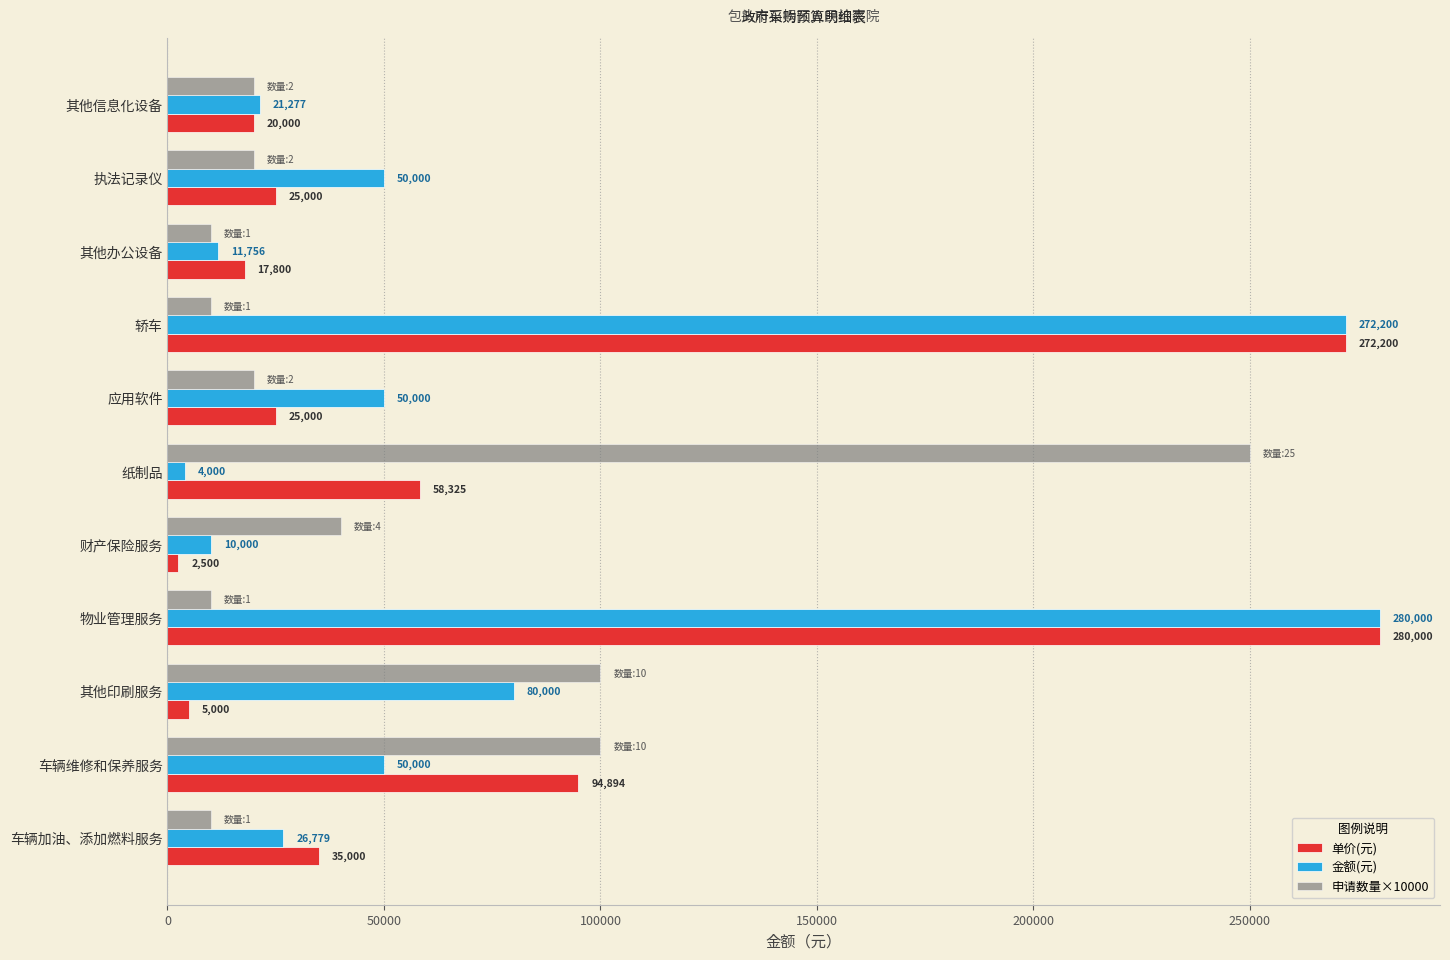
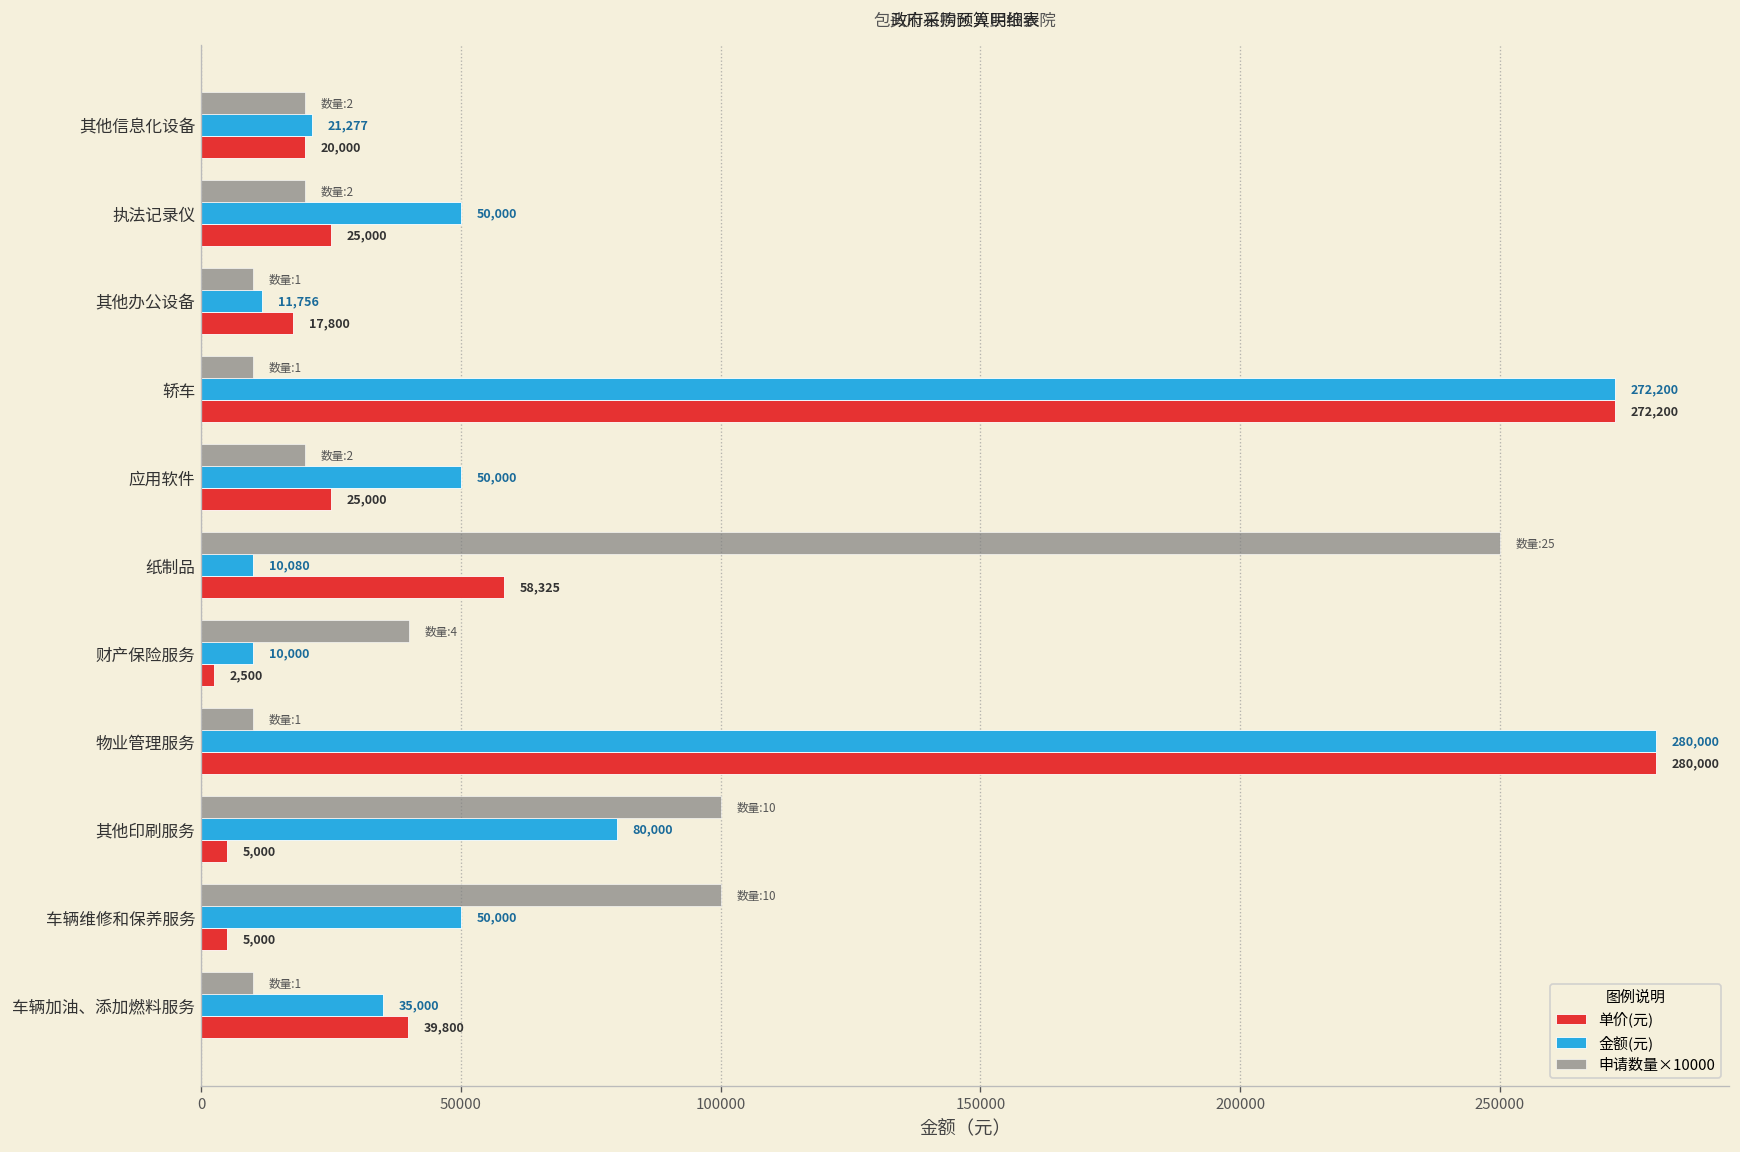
  {
    "单价(元)": {
      "其他信息化设备": "20,000",
      "执法记录仪": "25,000",
      "其他办公设备": "17,800",
      "轿车": "272,200",
      "应用软件": "25,000",
      "纸制品": "58,325",
      "财产保险服务": "2,500",
      "物业管理服务": "280,000",
      "其他印刷服务": "5,000",
-     "车辆维修和保养服务": "94,894",
-     "车辆加油、添加燃料服务": "35,000"
+     "车辆维修和保养服务": "5,000",
+     "车辆加油、添加燃料服务": "39,800"
    },
    "金额(元)": {
      "其他信息化设备": "21,277",
      "执法记录仪": "50,000",
      "其他办公设备": "11,756",
      "轿车": "272,200",
      "应用软件": "50,000",
-     "纸制品": "4,000",
+     "纸制品": "10,080",
      "财产保险服务": "10,000",
      "物业管理服务": "280,000",
      "其他印刷服务": "80,000",
      "车辆维修和保养服务": "50,000",
-     "车辆加油、添加燃料服务": "26,779"
+     "车辆加油、添加燃料服务": "35,000"
    }
  }
